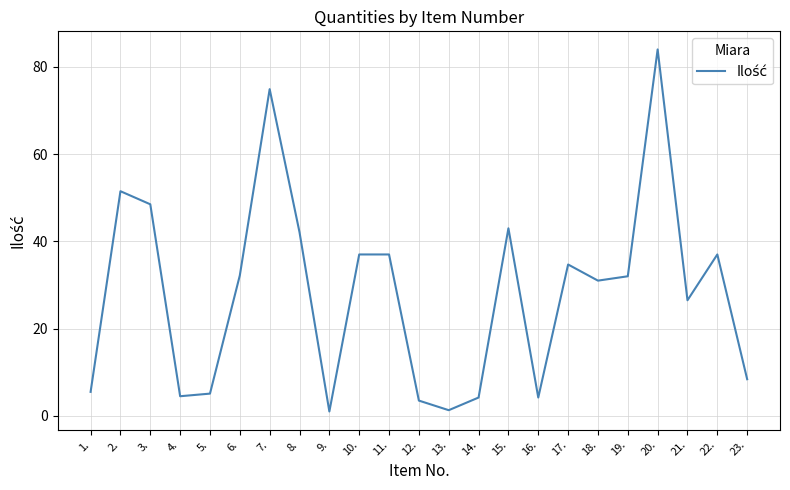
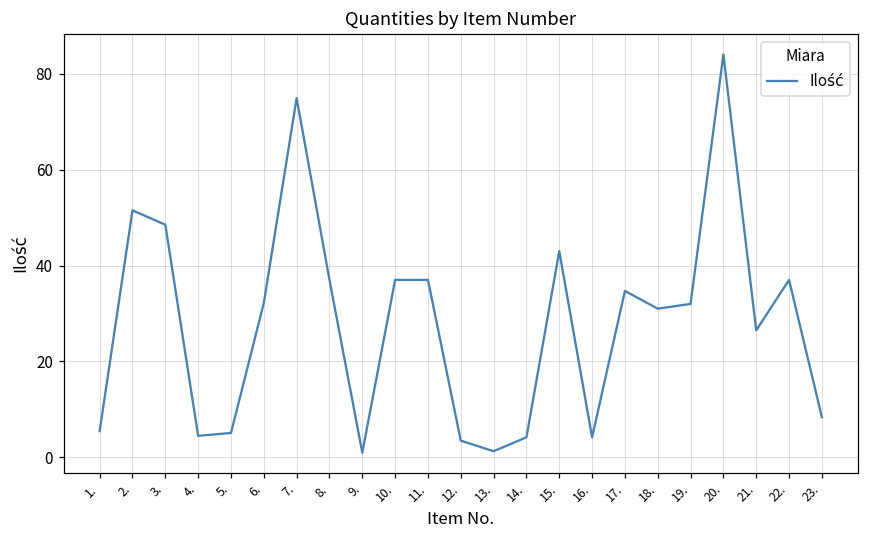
  {
    "1.": 6,
    "2.": 52,
    "3.": 49,
    "4.": 5,
    "5.": 5,
    "6.": 32,
    "7.": 75,
-   "8.": 42,
+   "8.": 37,
    "9.": 1,
    "10.": 37,
    "11.": 37,
    "12.": 4,
    "13.": 1,
    "14.": 4,
    "15.": 43,
    "16.": 4,
    "17.": 35,
    "18.": 31,
    "19.": 32,
    "20.": 84,
    "21.": 27,
    "22.": 37,
    "23.": 8
  }
